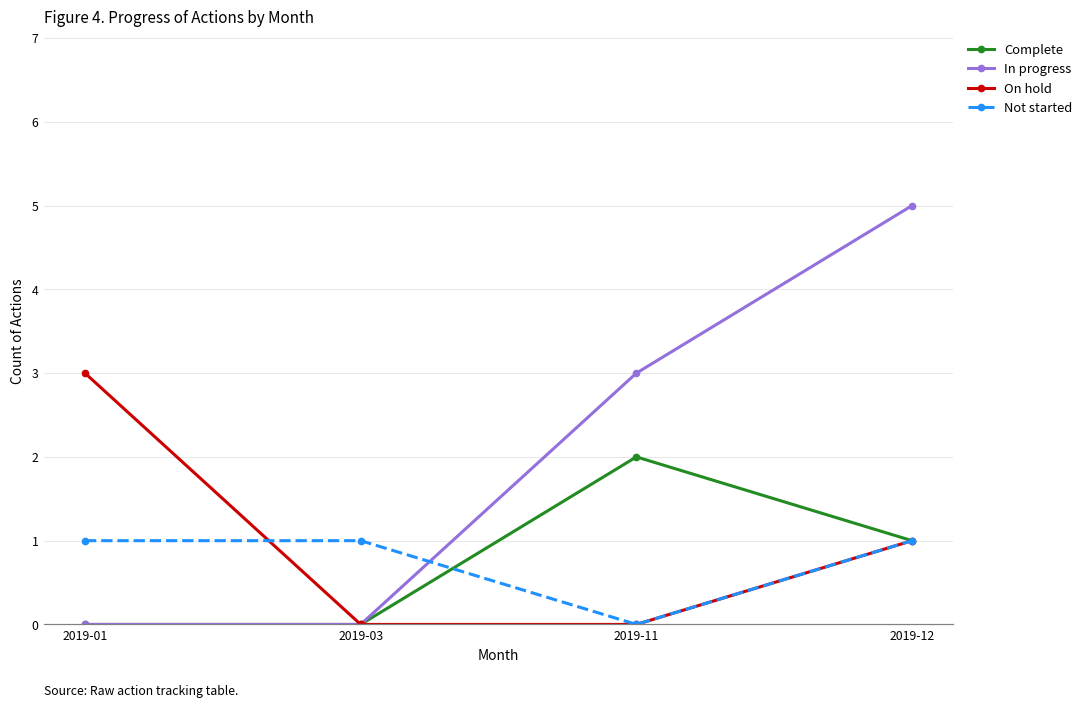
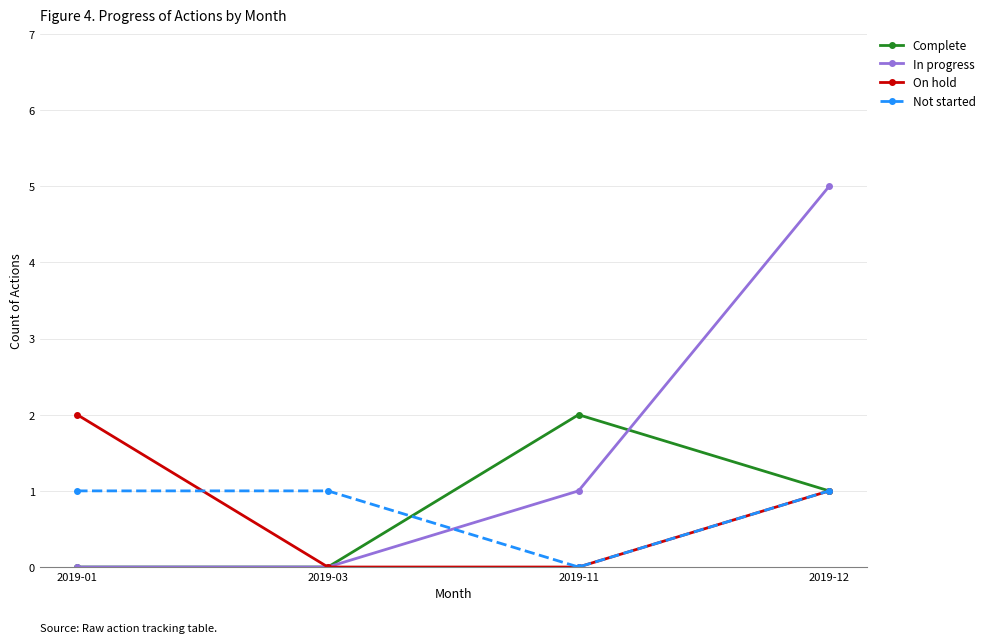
  {
    "Complete": {
      "2019-11": 2
    },
    "In progress": {
-     "2019-11": 3,
+     "2019-11": 1,
      "2019-12": 5
    },
    "On hold": {
-     "2019-01": 3
+     "2019-01": 2
    },
    "Not started": {
      "2019-01": 1,
      "2019-03": 1
    }
  }
